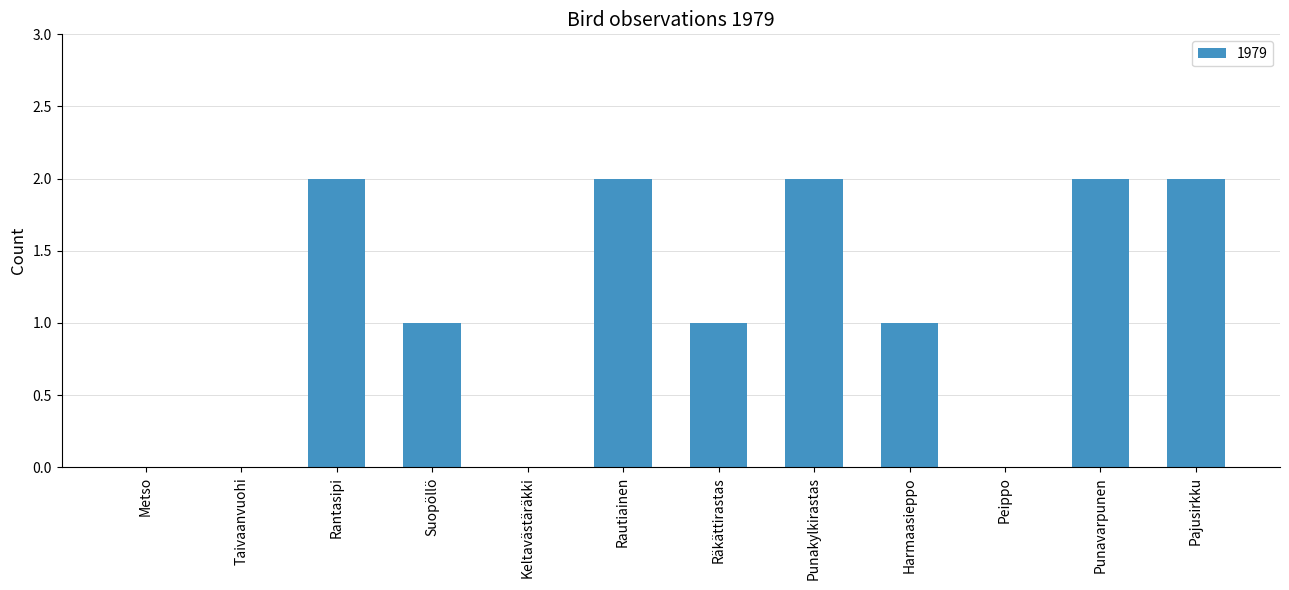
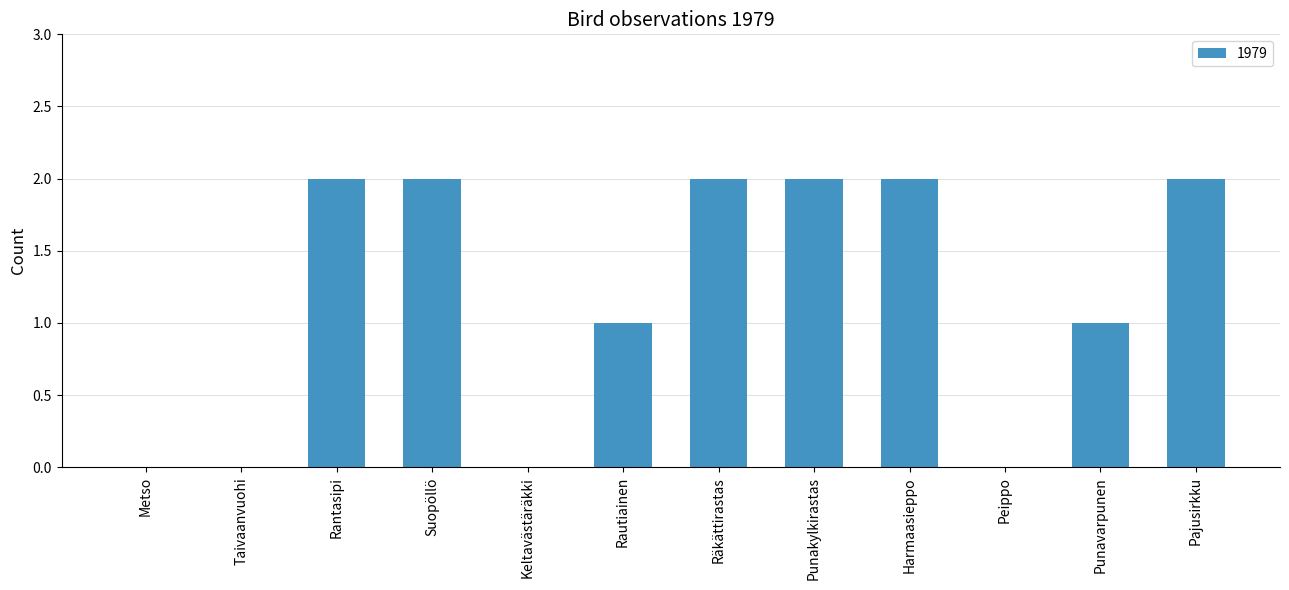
  {
    "Metso": 0,
    "Taivaanvuohi": 0,
    "Rantasipi": 2,
-   "Suopöllö": 1,
+   "Suopöllö": 2,
    "Keltavästäräkki": 0,
-   "Rautiainen": 2,
-   "Räkättirastas": 1,
+   "Rautiainen": 1,
+   "Räkättirastas": 2,
    "Punakylkirastas": 2,
-   "Harmaasieppo": 1,
+   "Harmaasieppo": 2,
    "Peippo": 0,
-   "Punavarpunen": 2,
+   "Punavarpunen": 1,
    "Pajusirkku": 2
  }
